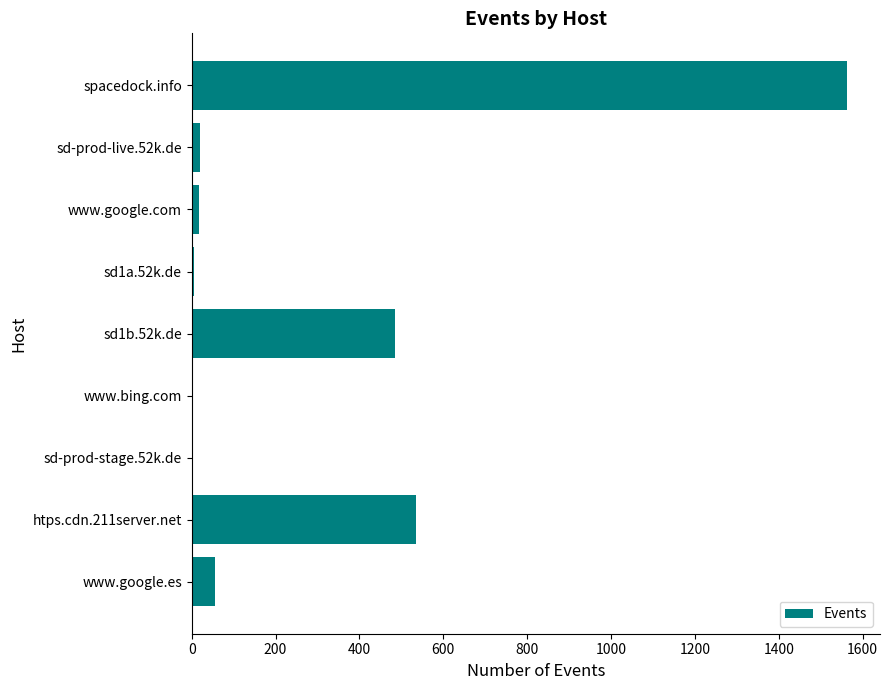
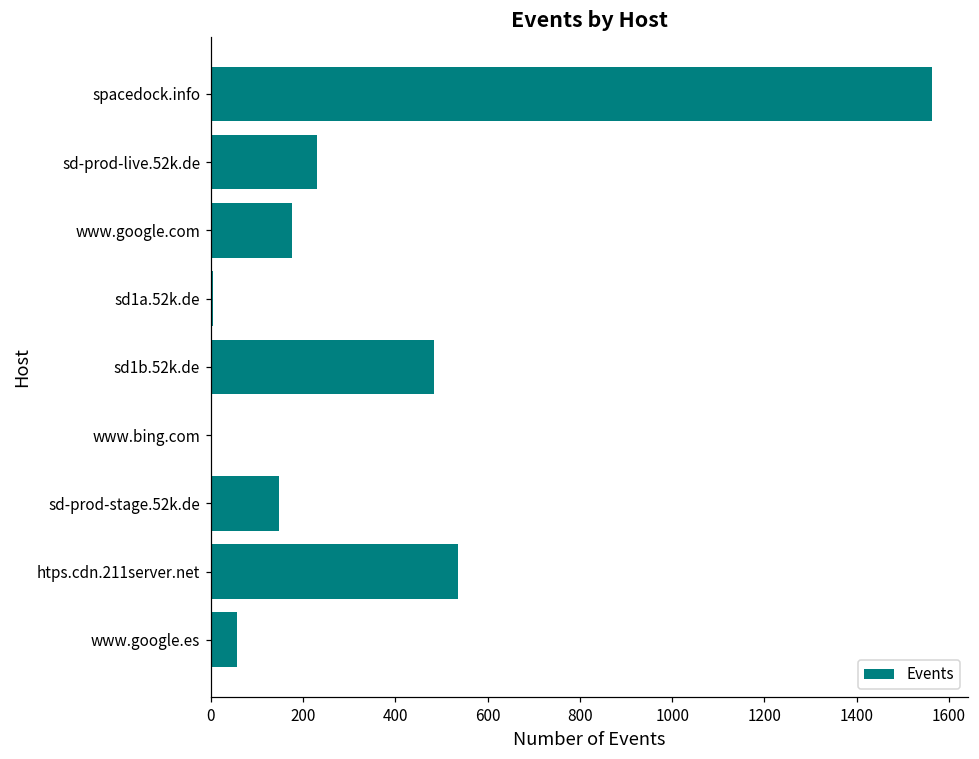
  {
    "spacedock.info": 1560,
-   "sd-prod-live.52k.de": 20,
-   "www.google.com": 20,
+   "sd-prod-live.52k.de": 230,
+   "www.google.com": 180,
    "sd1b.52k.de": 480,
-   "sd-prod-stage.52k.de": 0,
+   "sd-prod-stage.52k.de": 150,
    "htps.cdn.211server.net": 540,
    "www.google.es": 60
  }
